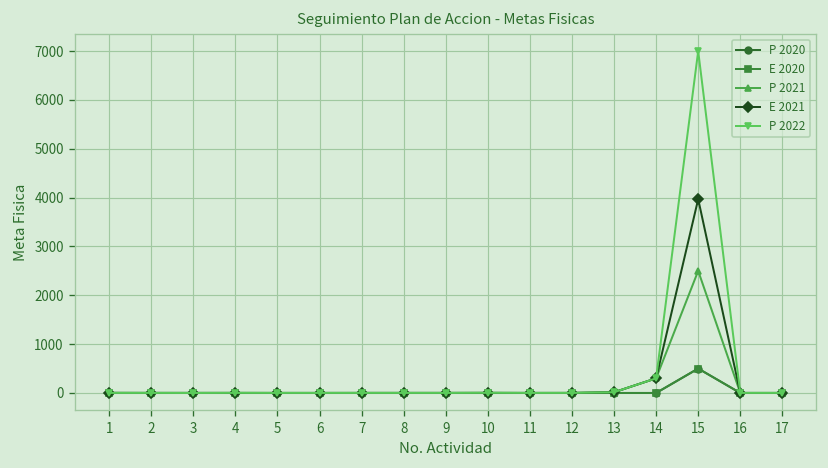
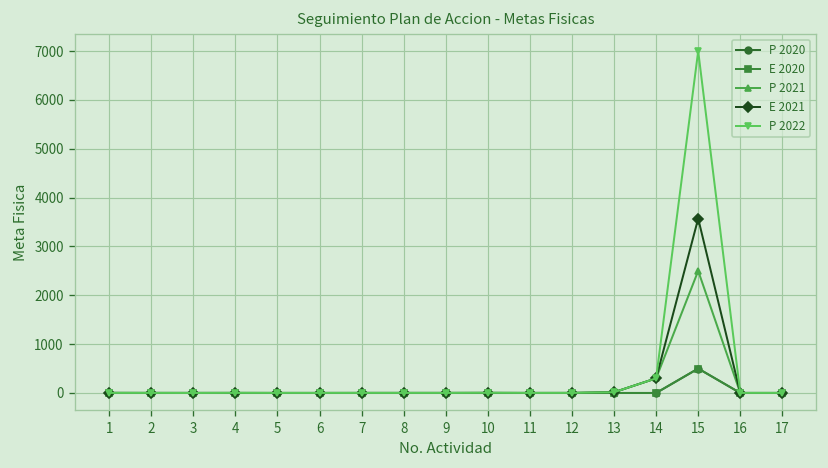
  {
    "E 2021": {
-     "15": 4000
+     "15": 3600
    }
  }
